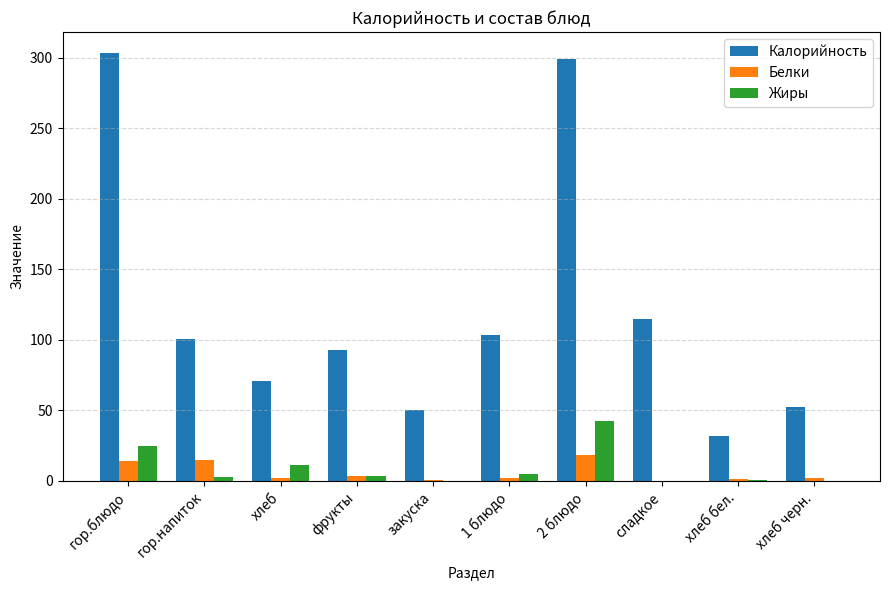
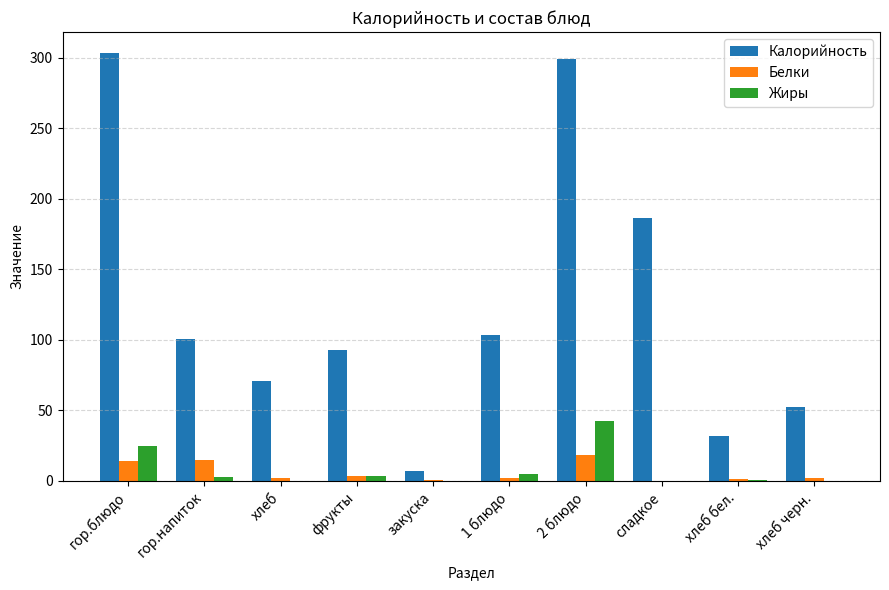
  {
    "Калорийность": {
      "гор.блюдо": 303,
      "гор.напиток": 101,
      "хлеб": 71,
      "фрукты": 93,
-     "закуска": 50,
+     "закуска": 7,
      "1 блюдо": 104,
      "2 блюдо": 299,
-     "сладкое": 115,
+     "сладкое": 186,
      "хлеб бел.": 32,
      "хлеб черн.": 52
    },
    "Белки": {
      "гор.блюдо": 14,
      "гор.напиток": 15,
      "хлеб": 2,
      "фрукты": 4,
      "1 блюдо": 2,
      "2 блюдо": 18,
      "хлеб черн.": 2
    },
    "Жиры": {
      "гор.блюдо": 25,
      "гор.напиток": 3,
-     "хлеб": 12,
+     "хлеб": 0,
      "фрукты": 3,
      "1 блюдо": 5,
      "2 блюдо": 42
    }
  }
